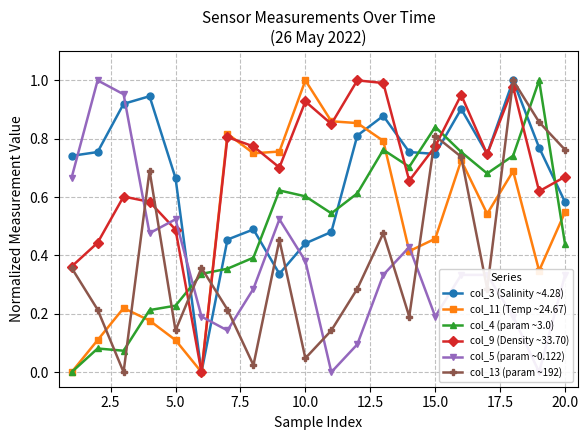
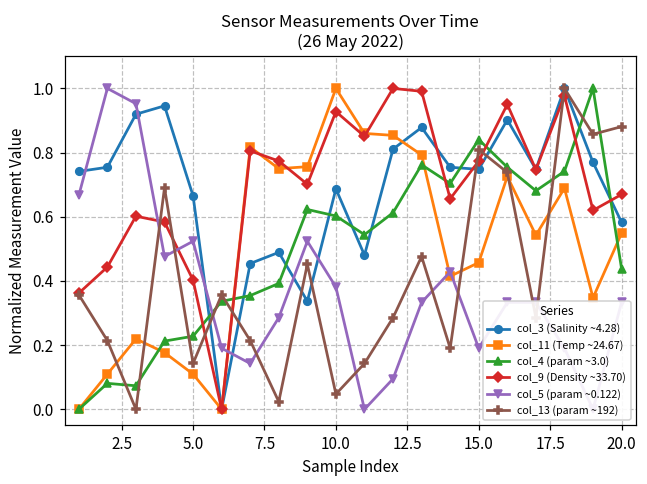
  {
    "col_3 (Salinity ~4.28)": {
      "5.0": 0.67,
-     "10.0": 0.44,
+     "10.0": 0.69,
      "15.0": 0.75,
      "20.0": 0.58
    },
    "col_11 (Temp ~24.67)": {
      "5.0": 0.11,
      "10.0": 1.00,
      "15.0": 0.46,
      "20.0": 0.55
    },
    "col_4 (param ~3.0)": {
      "5.0": 0.23,
      "10.0": 0.60,
      "15.0": 0.84,
      "20.0": 0.44
    },
    "col_9 (Density ~33.70)": {
-     "5.0": 0.49,
+     "5.0": 0.40,
      "10.0": 0.93,
      "15.0": 0.77,
      "20.0": 0.67
    },
    "col_5 (param ~0.122)": {
      "5.0": 0.52,
      "10.0": 0.38,
      "15.0": 0.19
    },
    "col_13 (param ~192)": {
      "5.0": 0.14,
      "10.0": 0.05,
      "15.0": 0.81,
-     "20.0": 0.76
+     "20.0": 0.88
    }
  }
